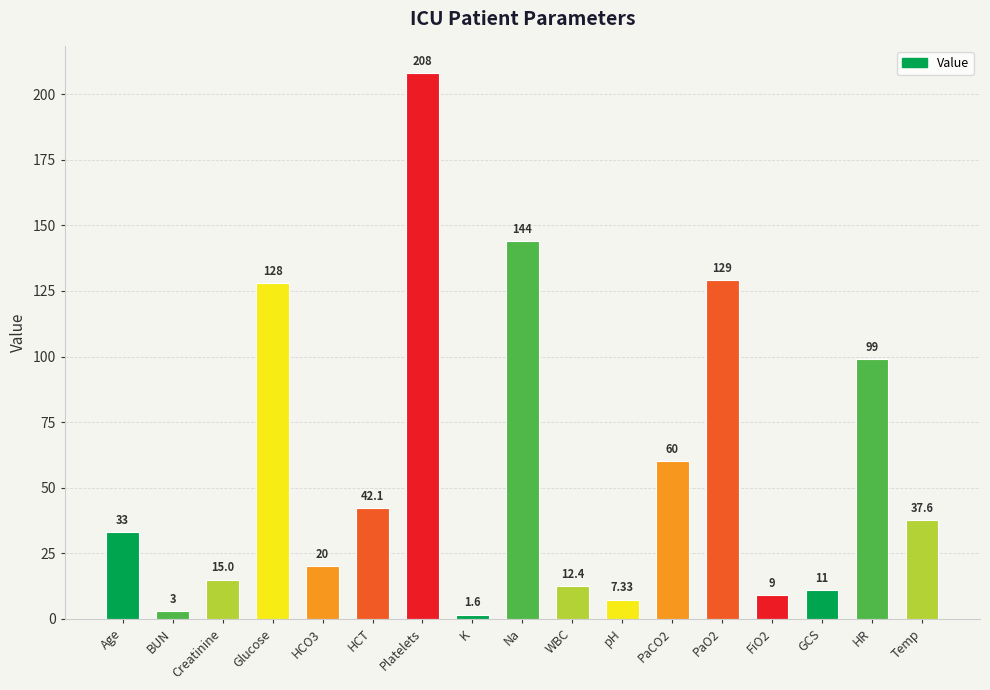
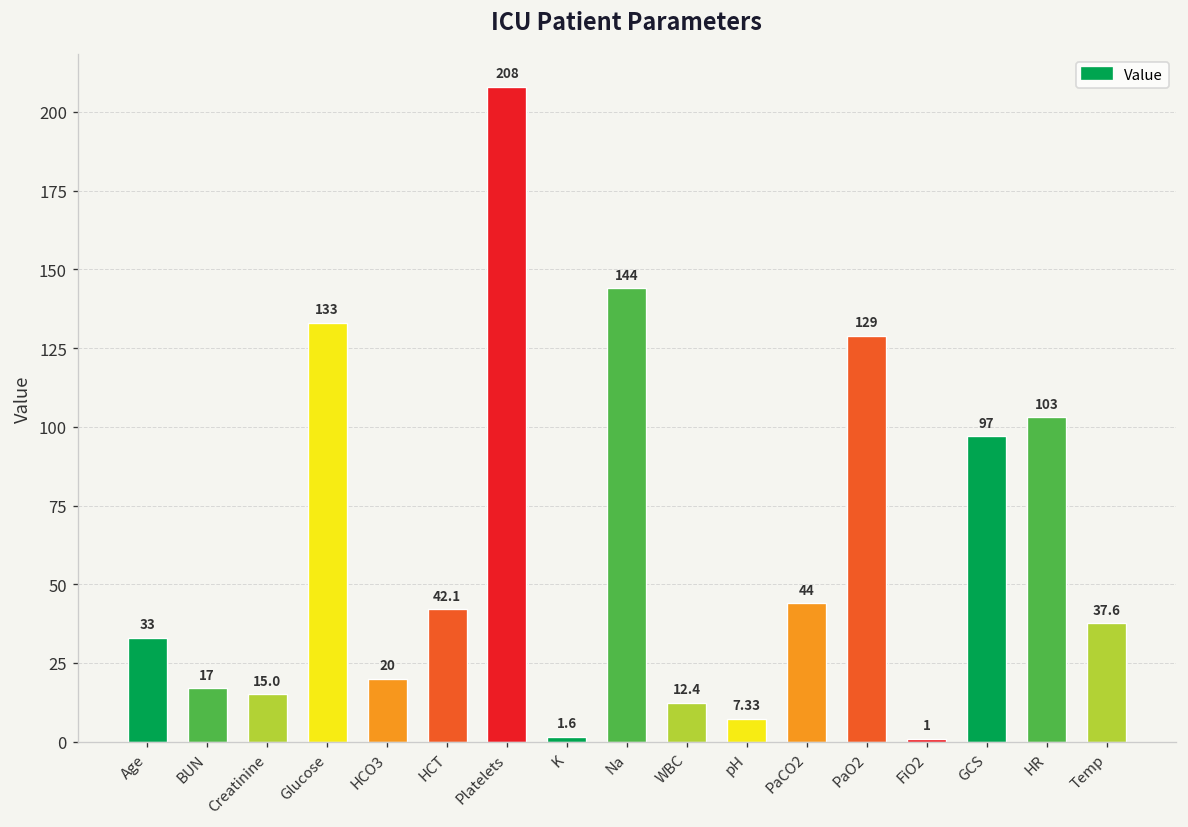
  {
    "Age": 33,
-   "BUN": 3,
+   "BUN": 17,
    "Creatinine": 15.0,
-   "Glucose": 128,
+   "Glucose": 133,
    "HCO3": 20,
    "HCT": 42.1,
    "Platelets": 208,
    "K": 1.6,
    "Na": 144,
    "WBC": 12.4,
    "pH": 7.33,
-   "PaCO2": 60,
+   "PaCO2": 44,
    "PaO2": 129,
-   "FiO2": 9,
-   "GCS": 11,
-   "HR": 99,
+   "FiO2": 1,
+   "GCS": 97,
+   "HR": 103,
    "Temp": 37.6
  }
